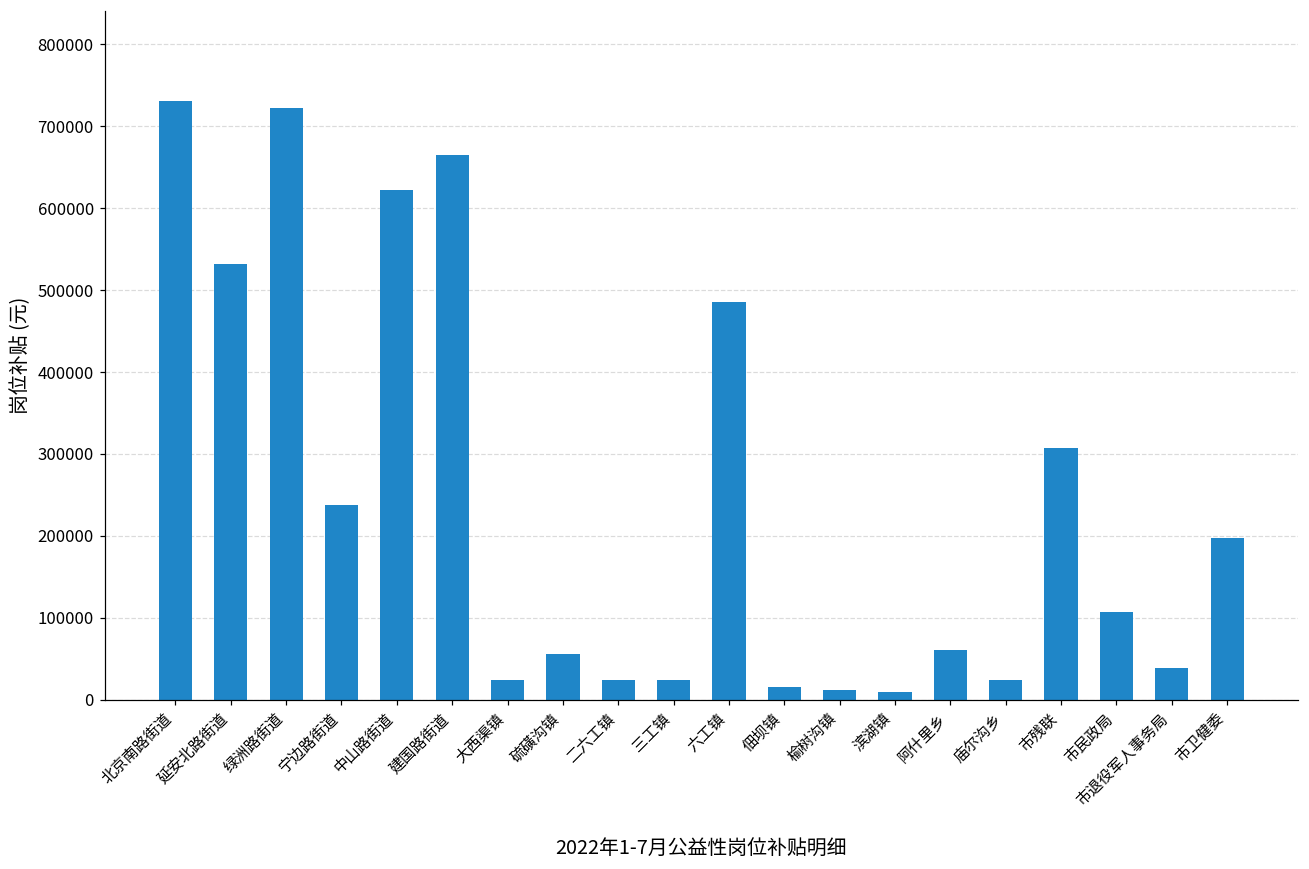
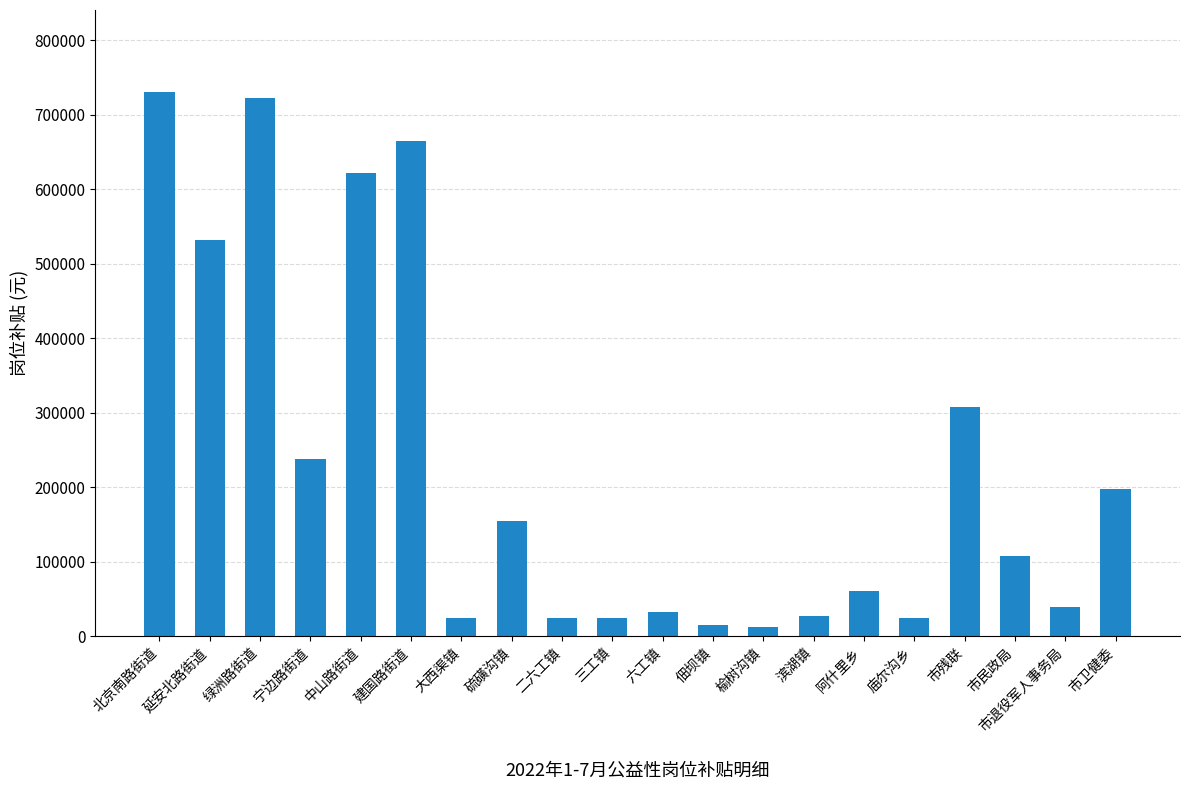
  {
    "北京南路街道": 730000,
    "延安北路街道": 530000,
    "绿洲路街道": 720000,
    "宁边路街道": 240000,
    "中山路街道": 620000,
    "建国路街道": 660000,
    "大西渠镇": 20000,
-   "硫磺沟镇": 60000,
+   "硫磺沟镇": 150000,
    "二六工镇": 20000,
    "三工镇": 20000,
-   "六工镇": 490000,
+   "六工镇": 30000,
    "佃坝镇": 20000,
    "榆树沟镇": 10000,
-   "滨湖镇": 10000,
+   "滨湖镇": 30000,
    "阿什里乡": 60000,
    "庙尔沟乡": 20000,
    "市残联": 310000,
    "市民政局": 110000,
    "市退役军人事务局": 40000,
    "市卫健委": 200000
  }
